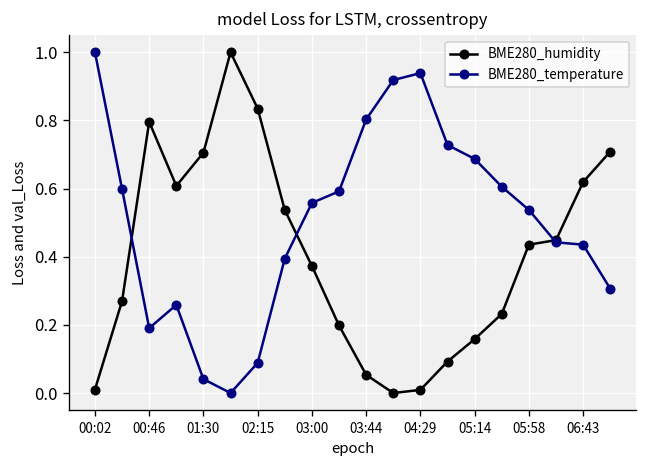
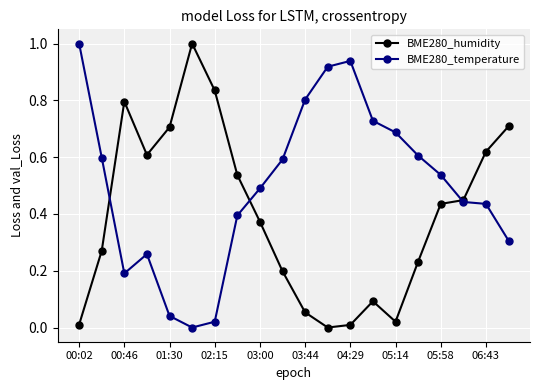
  {
    "BME280_humidity": {
      "00:02": 0.01,
      "00:46": 0.80,
      "01:30": 0.71,
      "02:15": 0.83,
      "03:00": 0.37,
      "03:44": 0.05,
      "04:29": 0.01,
-     "05:14": 0.16,
+     "05:14": 0.02,
      "05:58": 0.44,
      "06:43": 0.62
    },
    "BME280_temperature": {
      "00:02": 1.00,
      "00:46": 0.19,
      "01:30": 0.04,
-     "02:15": 0.09,
-     "03:00": 0.56,
+     "02:15": 0.02,
+     "03:00": 0.49,
      "03:44": 0.80,
      "04:29": 0.94,
      "05:14": 0.69,
      "05:58": 0.54,
      "06:43": 0.44
    }
  }
